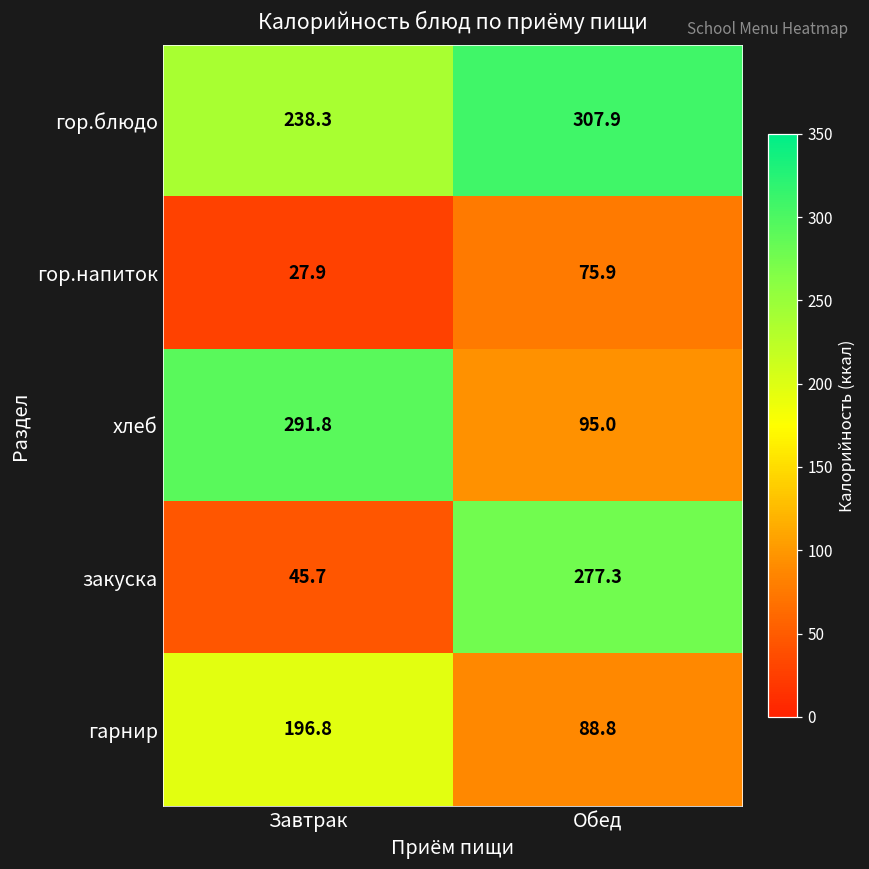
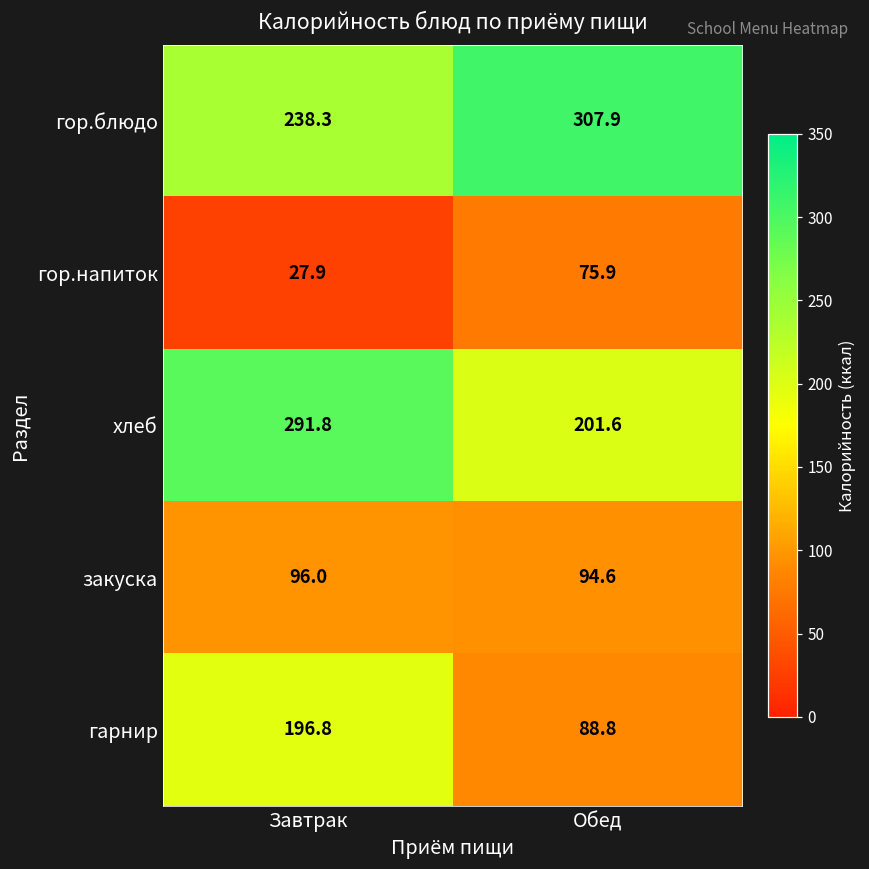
  {
    "гор.блюдо": {
      "Завтрак": 238.3,
      "Обед": 307.9
    },
    "гор.напиток": {
      "Завтрак": 27.9,
      "Обед": 75.9
    },
    "хлеб": {
      "Завтрак": 291.8,
-     "Обед": 95.0
+     "Обед": 201.6
    },
    "закуска": {
-     "Завтрак": 45.7,
-     "Обед": 277.3
+     "Завтрак": 96.0,
+     "Обед": 94.6
    },
    "гарнир": {
      "Завтрак": 196.8,
      "Обед": 88.8
    }
  }
